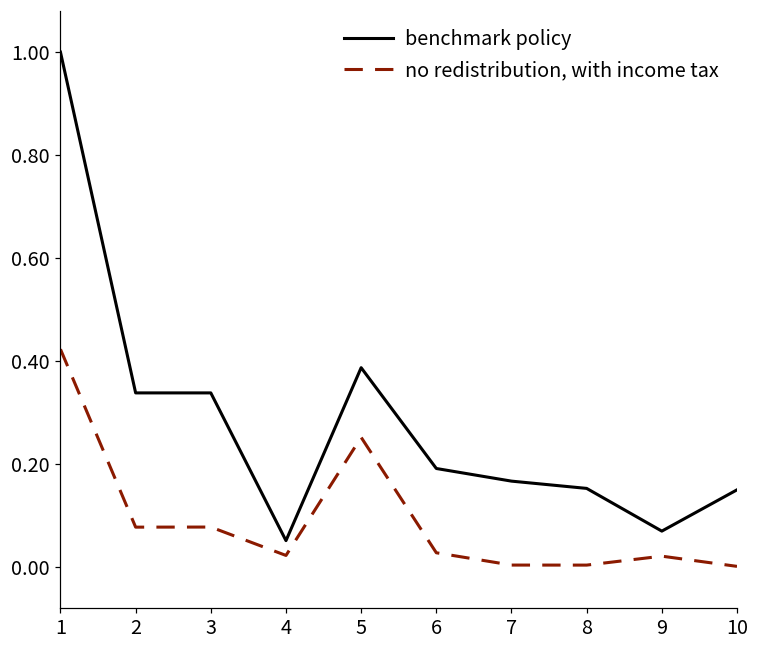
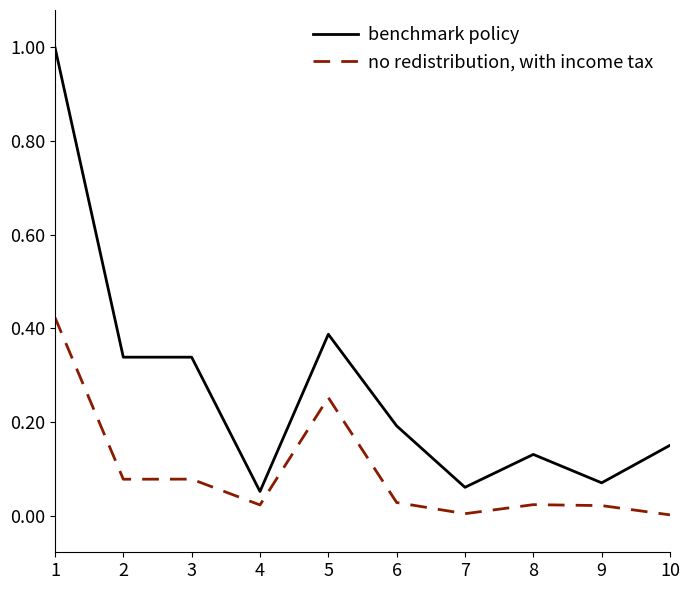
  {
    "benchmark policy": {
      "1": 1.00,
      "2": 0.34,
      "3": 0.34,
      "4": 0.05,
      "5": 0.39,
      "6": 0.19,
-     "7": 0.17,
-     "8": 0.15,
+     "7": 0.06,
+     "8": 0.13,
      "9": 0.07,
      "10": 0.15
    },
    "no redistribution, with income tax": {
      "1": 0.42,
      "2": 0.08,
      "3": 0.08,
      "4": 0.02,
      "5": 0.25,
      "6": 0.03,
      "7": 0.00,
-     "8": 0.00,
+     "8": 0.02,
      "9": 0.02,
      "10": 0.00
    }
  }
